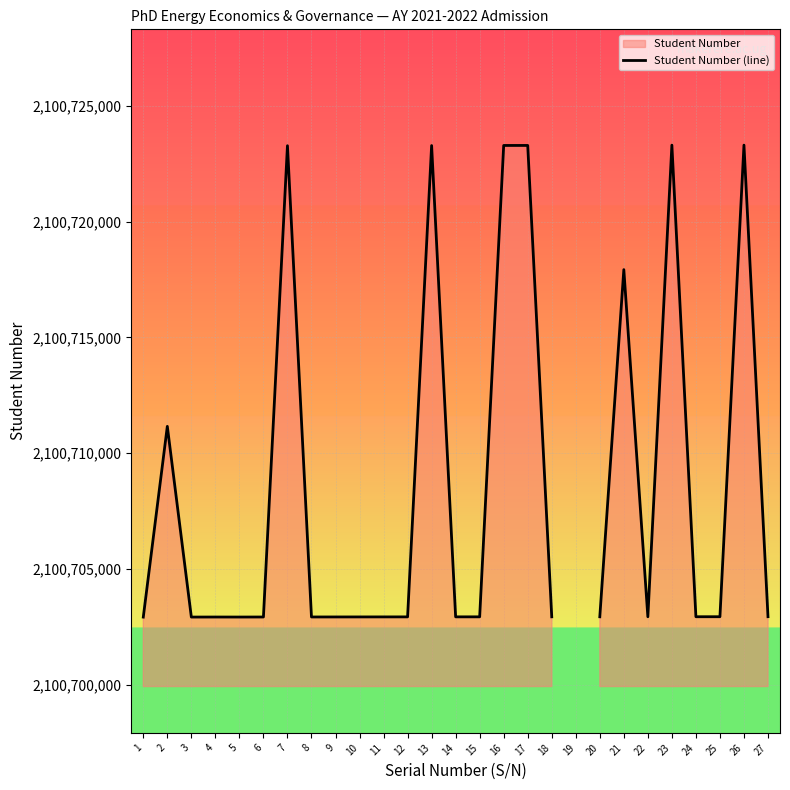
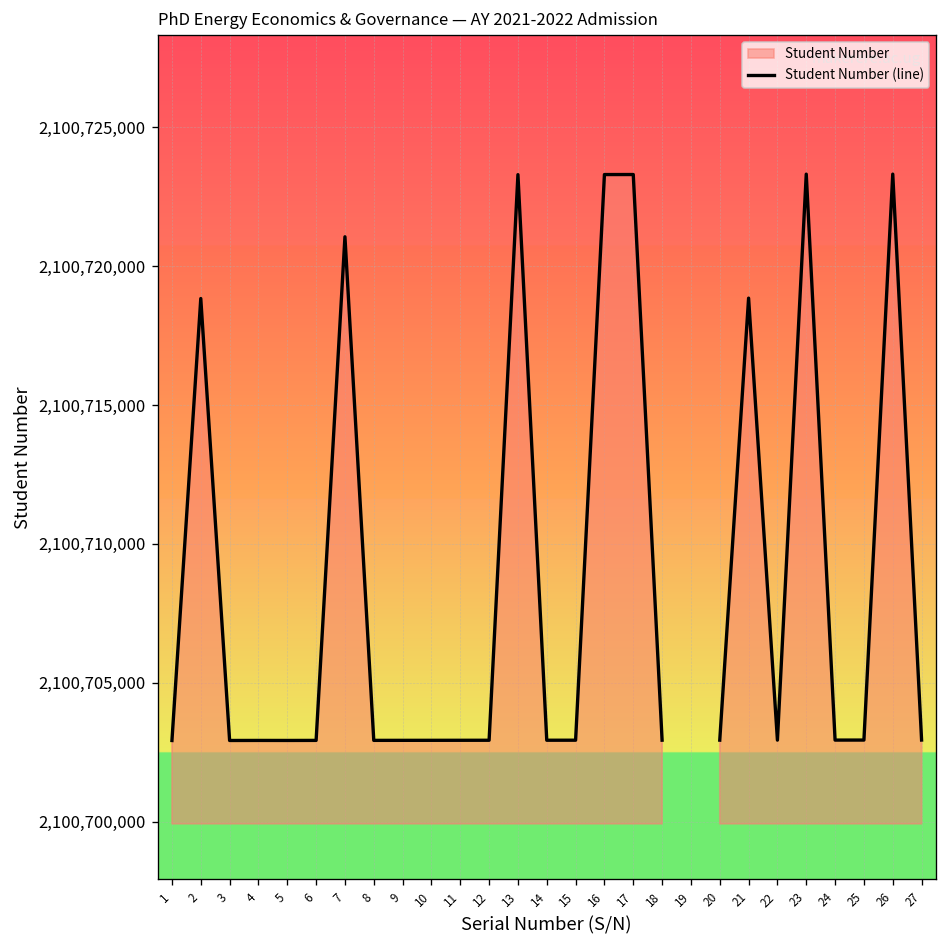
  {
    "1": "2,100,702,900",
-   "2": "2,100,711,200",
+   "2": "2,100,718,800",
    "3": "2,100,702,900",
    "4": "2,100,702,900",
    "5": "2,100,702,900",
    "6": "2,100,702,900",
-   "7": "2,100,723,300",
+   "7": "2,100,721,100",
    "8": "2,100,702,900",
    "9": "2,100,702,900",
    "10": "2,100,702,900",
    "11": "2,100,702,900",
    "12": "2,100,702,900",
    "13": "2,100,723,300",
    "14": "2,100,702,900",
    "15": "2,100,702,900",
    "16": "2,100,723,300",
    "17": "2,100,723,300",
    "18": "2,100,702,900",
    "20": "2,100,702,900",
-   "21": "2,100,717,900",
+   "21": "2,100,718,800",
    "22": "2,100,702,900",
    "23": "2,100,723,300",
    "24": "2,100,702,900",
    "25": "2,100,702,900",
    "26": "2,100,723,300",
    "27": "2,100,702,900"
  }
